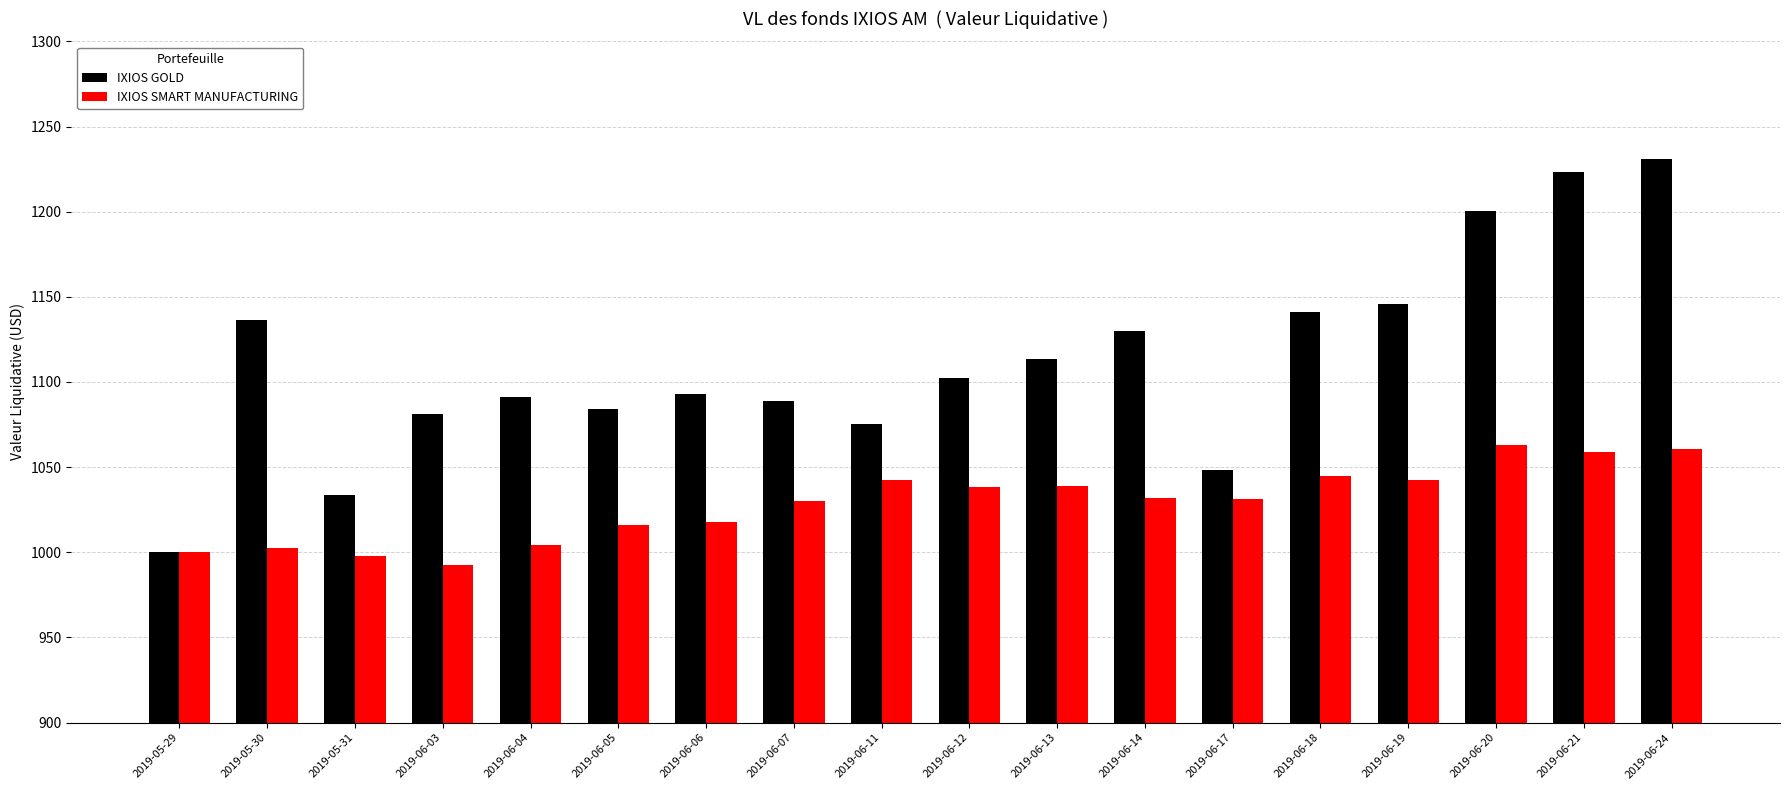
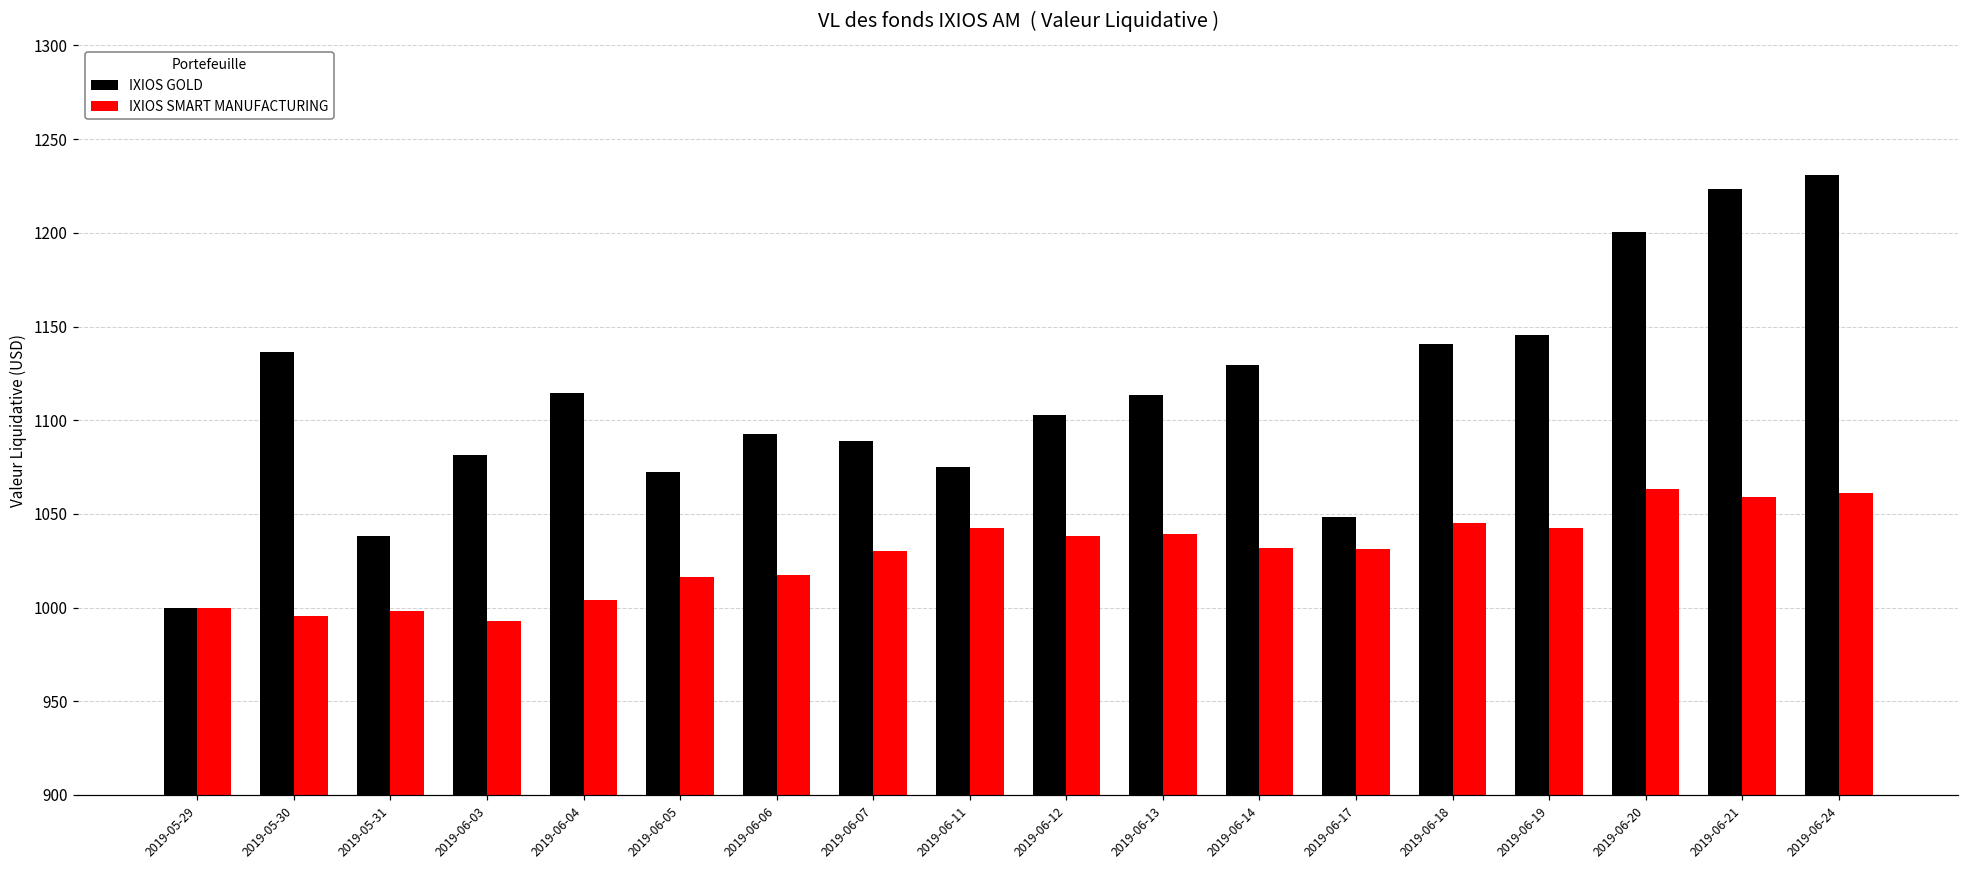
  {
    "IXIOS GOLD": {
      "2019-05-29": 1000,
      "2019-05-30": 1136,
-     "2019-05-31": 1033,
+     "2019-05-31": 1038,
      "2019-06-03": 1081,
-     "2019-06-04": 1091,
-     "2019-06-05": 1084,
+     "2019-06-04": 1115,
+     "2019-06-05": 1072,
      "2019-06-06": 1093,
      "2019-06-07": 1089,
      "2019-06-11": 1075,
      "2019-06-12": 1103,
      "2019-06-13": 1114,
      "2019-06-14": 1130,
      "2019-06-17": 1049,
      "2019-06-18": 1141,
      "2019-06-19": 1146,
      "2019-06-20": 1200,
      "2019-06-21": 1223,
      "2019-06-24": 1231
    },
    "IXIOS SMART MANUFACTURING": {
      "2019-05-29": 1000,
-     "2019-05-30": 1003,
+     "2019-05-30": 995,
      "2019-05-31": 998,
      "2019-06-03": 993,
      "2019-06-04": 1004,
      "2019-06-05": 1016,
      "2019-06-06": 1018,
      "2019-06-07": 1030,
      "2019-06-11": 1043,
      "2019-06-12": 1038,
      "2019-06-13": 1039,
      "2019-06-14": 1032,
      "2019-06-17": 1031,
      "2019-06-18": 1045,
      "2019-06-19": 1043,
      "2019-06-20": 1063,
      "2019-06-21": 1059,
      "2019-06-24": 1061
    }
  }
